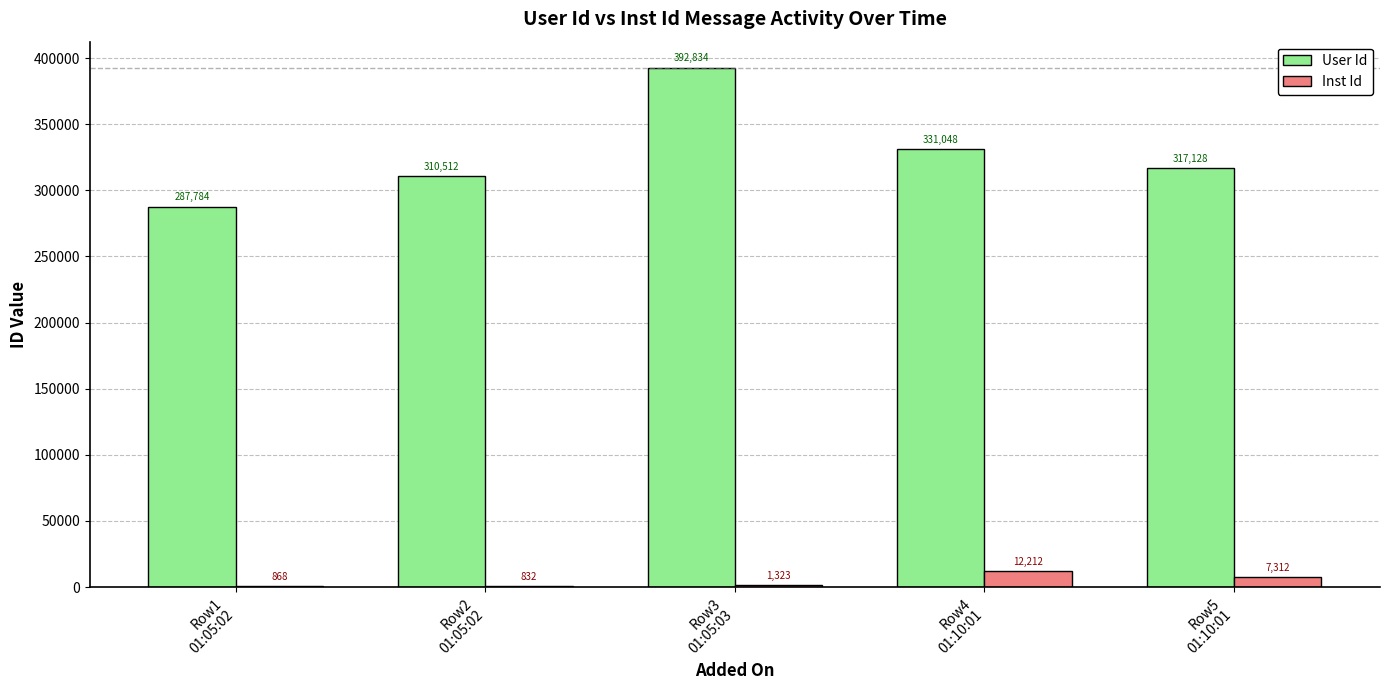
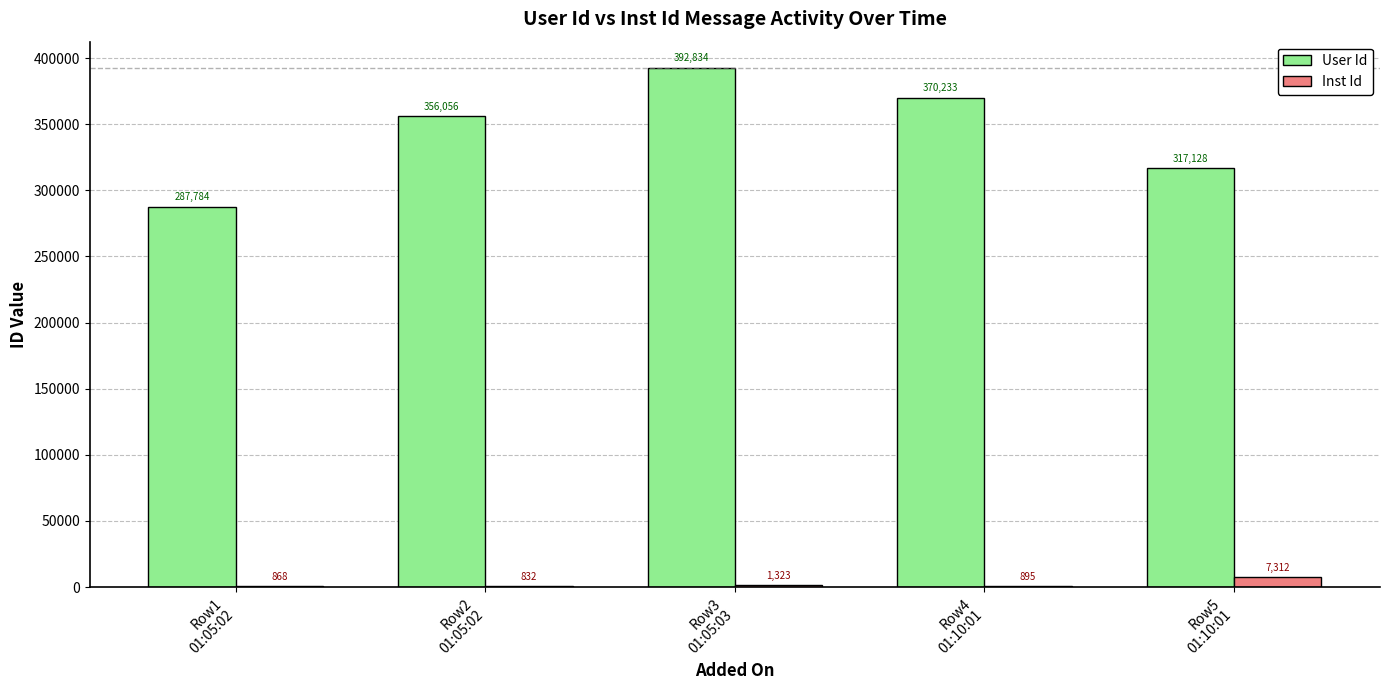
  {
    "User Id": {
      "Row1 01:05:02": "287,784",
-     "Row2 01:05:02": "310,512",
+     "Row2 01:05:02": "356,056",
      "Row3 01:05:03": "392,834",
-     "Row4 01:10:01": "331,048",
+     "Row4 01:10:01": "370,233",
      "Row5 01:10:01": "317,128"
    },
    "Inst Id": {
      "Row1 01:05:02": "868",
      "Row2 01:05:02": "832",
      "Row3 01:05:03": "1,323",
-     "Row4 01:10:01": "12,212",
+     "Row4 01:10:01": "895",
      "Row5 01:10:01": "7,312"
    }
  }
